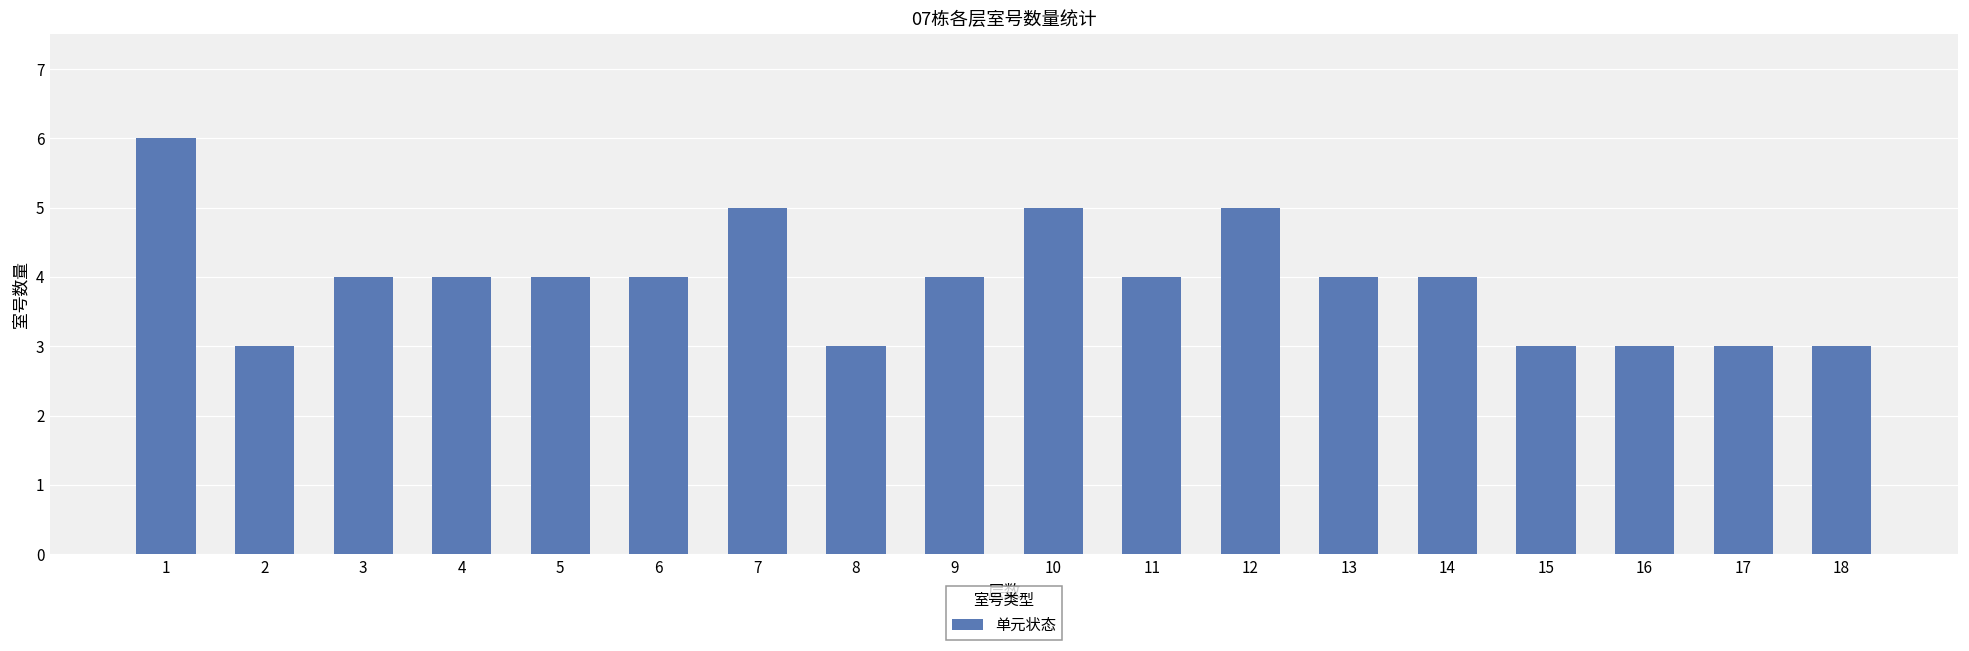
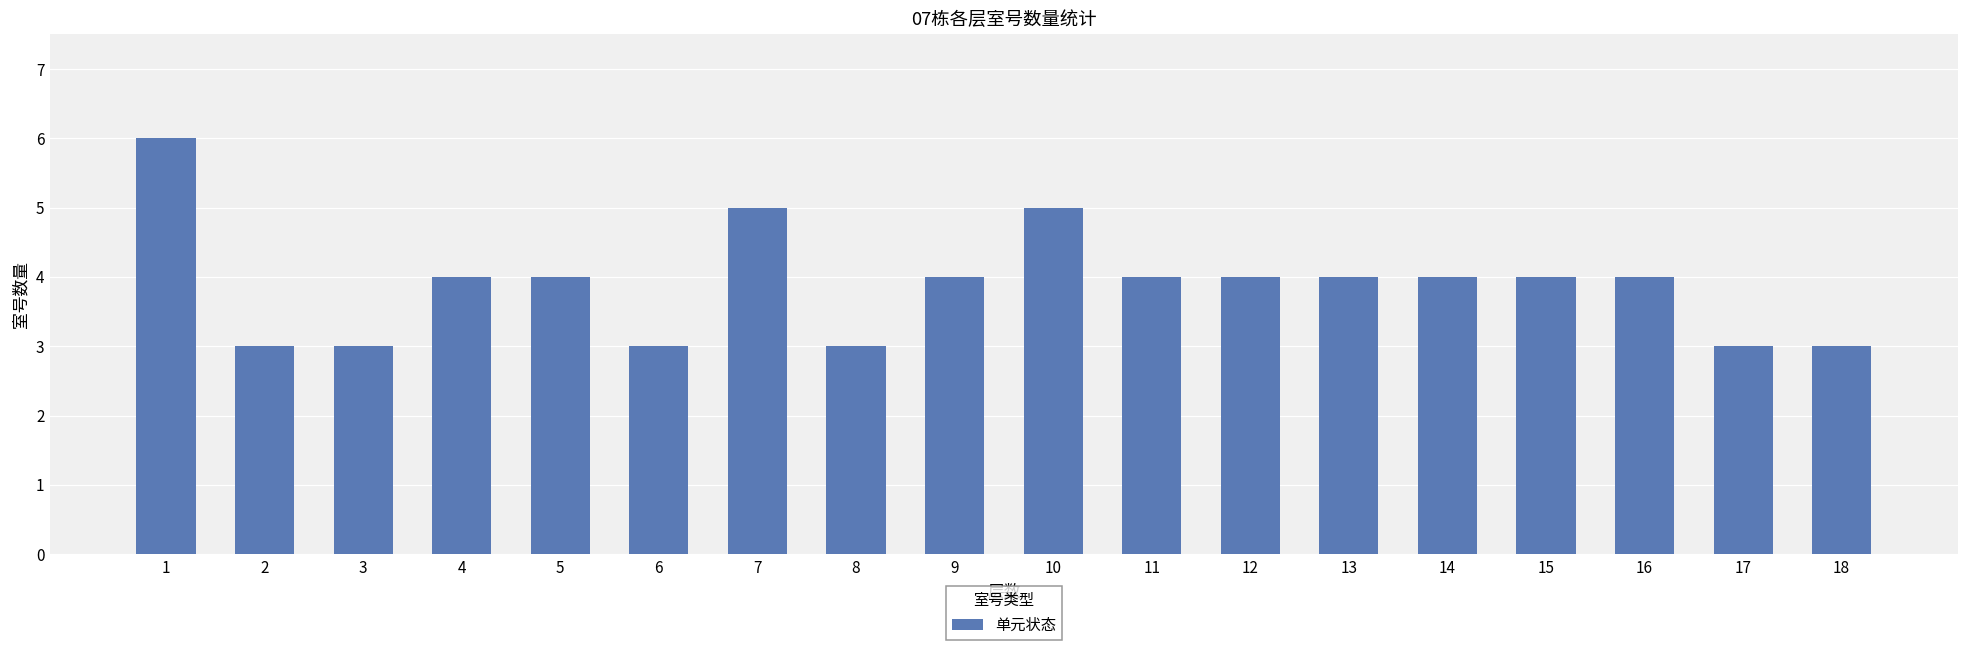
  {
    "1": 6,
    "2": 3,
-   "3": 4,
+   "3": 3,
    "4": 4,
    "5": 4,
-   "6": 4,
+   "6": 3,
    "7": 5,
    "8": 3,
    "9": 4,
    "10": 5,
    "11": 4,
-   "12": 5,
+   "12": 4,
    "13": 4,
    "14": 4,
-   "15": 3,
-   "16": 3,
+   "15": 4,
+   "16": 4,
    "17": 3,
    "18": 3
  }
